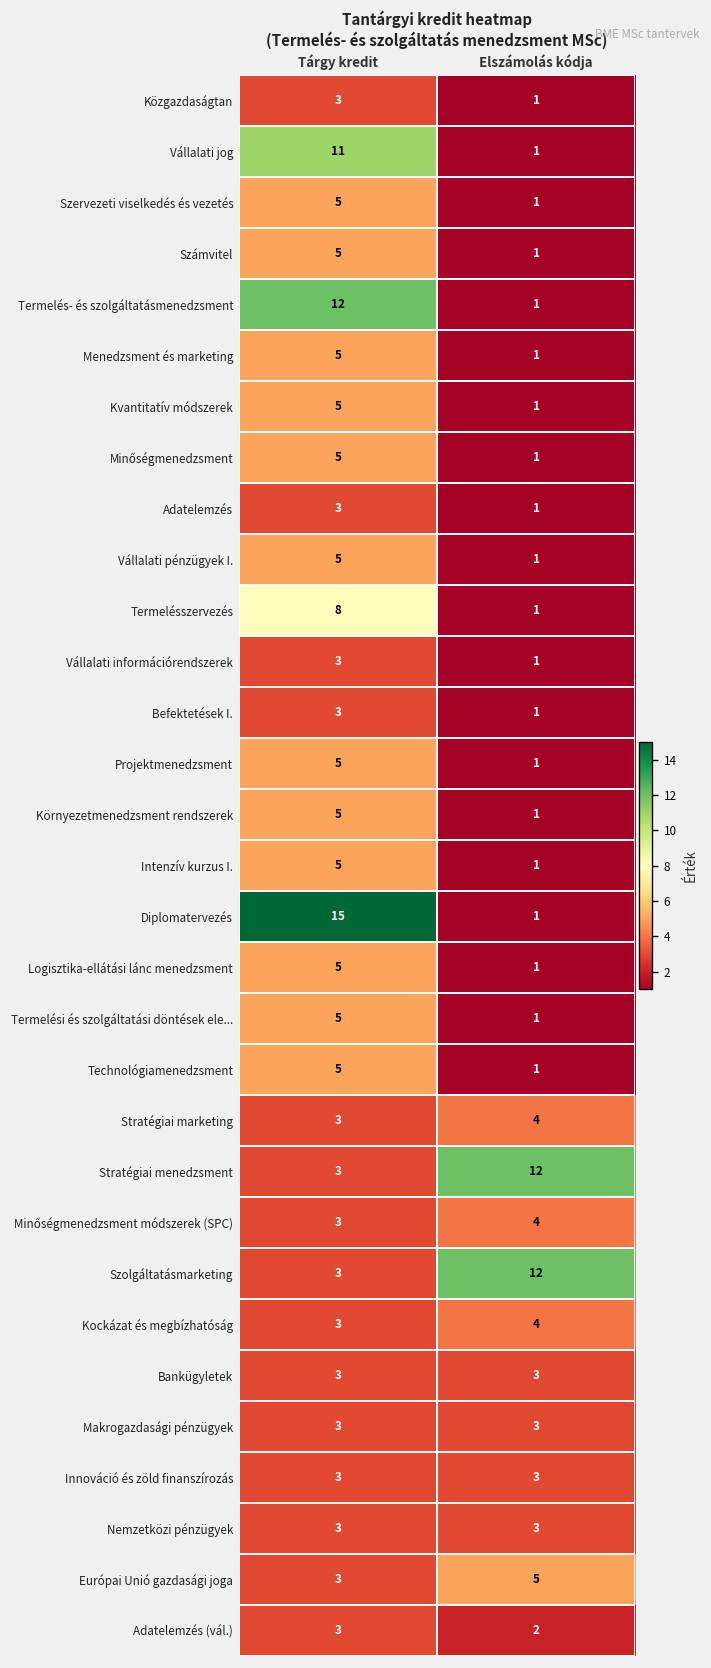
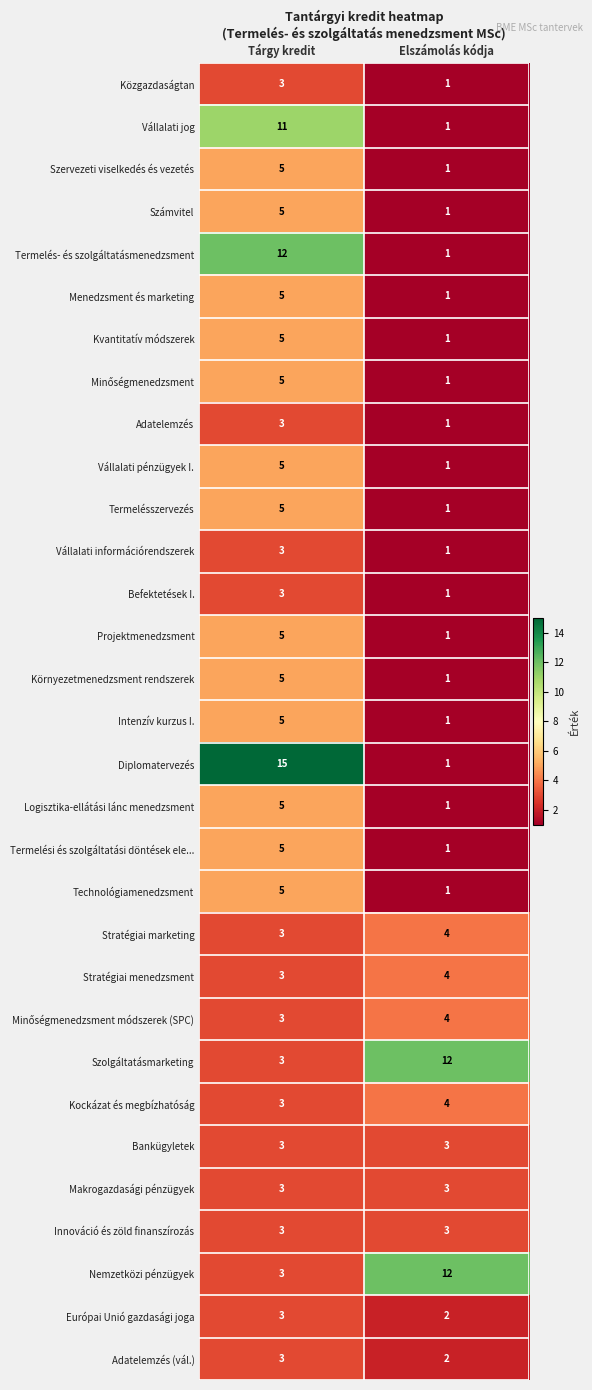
  {
    "Közgazdaságtan": {
      "Tárgy kredit": 3,
      "Elszámolás kódja": 1
    },
    "Vállalati jog": {
      "Tárgy kredit": 11,
      "Elszámolás kódja": 1
    },
    "Szervezeti viselkedés és vezetés": {
      "Tárgy kredit": 5,
      "Elszámolás kódja": 1
    },
    "Számvitel": {
      "Tárgy kredit": 5,
      "Elszámolás kódja": 1
    },
    "Termelés- és szolgáltatásmenedzsment": {
      "Tárgy kredit": 12,
      "Elszámolás kódja": 1
    },
    "Menedzsment és marketing": {
      "Tárgy kredit": 5,
      "Elszámolás kódja": 1
    },
    "Kvantitatív módszerek": {
      "Tárgy kredit": 5,
      "Elszámolás kódja": 1
    },
    "Minőségmenedzsment": {
      "Tárgy kredit": 5,
      "Elszámolás kódja": 1
    },
    "Adatelemzés": {
      "Tárgy kredit": 3,
      "Elszámolás kódja": 1
    },
    "Vállalati pénzügyek I.": {
      "Tárgy kredit": 5,
      "Elszámolás kódja": 1
    },
    "Termelésszervezés": {
-     "Tárgy kredit": 8,
+     "Tárgy kredit": 5,
      "Elszámolás kódja": 1
    },
    "Vállalati információrendszerek": {
      "Tárgy kredit": 3,
      "Elszámolás kódja": 1
    },
    "Befektetések I.": {
      "Tárgy kredit": 3,
      "Elszámolás kódja": 1
    },
    "Projektmenedzsment": {
      "Tárgy kredit": 5,
      "Elszámolás kódja": 1
    },
    "Környezetmenedzsment rendszerek": {
      "Tárgy kredit": 5,
      "Elszámolás kódja": 1
    },
    "Intenzív kurzus I.": {
      "Tárgy kredit": 5,
      "Elszámolás kódja": 1
    },
    "Diplomatervezés": {
      "Tárgy kredit": 15,
      "Elszámolás kódja": 1
    },
    "Logisztika-ellátási lánc menedzsment": {
      "Tárgy kredit": 5,
      "Elszámolás kódja": 1
    },
    "Termelési és szolgáltatási döntések ele...": {
      "Tárgy kredit": 5,
      "Elszámolás kódja": 1
    },
    "Technológiamenedzsment": {
      "Tárgy kredit": 5,
      "Elszámolás kódja": 1
    },
    "Stratégiai marketing": {
      "Tárgy kredit": 3,
      "Elszámolás kódja": 4
    },
    "Stratégiai menedzsment": {
      "Tárgy kredit": 3,
-     "Elszámolás kódja": 12
+     "Elszámolás kódja": 4
    },
    "Minőségmenedzsment módszerek (SPC)": {
      "Tárgy kredit": 3,
      "Elszámolás kódja": 4
    },
    "Szolgáltatásmarketing": {
      "Tárgy kredit": 3,
      "Elszámolás kódja": 12
    },
    "Kockázat és megbízhatóság": {
      "Tárgy kredit": 3,
      "Elszámolás kódja": 4
    },
    "Bankügyletek": {
      "Tárgy kredit": 3,
      "Elszámolás kódja": 3
    },
    "Makrogazdasági pénzügyek": {
      "Tárgy kredit": 3,
      "Elszámolás kódja": 3
    },
    "Innováció és zöld finanszírozás": {
      "Tárgy kredit": 3,
      "Elszámolás kódja": 3
    },
    "Nemzetközi pénzügyek": {
      "Tárgy kredit": 3,
-     "Elszámolás kódja": 3
+     "Elszámolás kódja": 12
    },
    "Európai Unió gazdasági joga": {
      "Tárgy kredit": 3,
-     "Elszámolás kódja": 5
+     "Elszámolás kódja": 2
    },
    "Adatelemzés (vál.)": {
      "Tárgy kredit": 3,
      "Elszámolás kódja": 2
    }
  }
